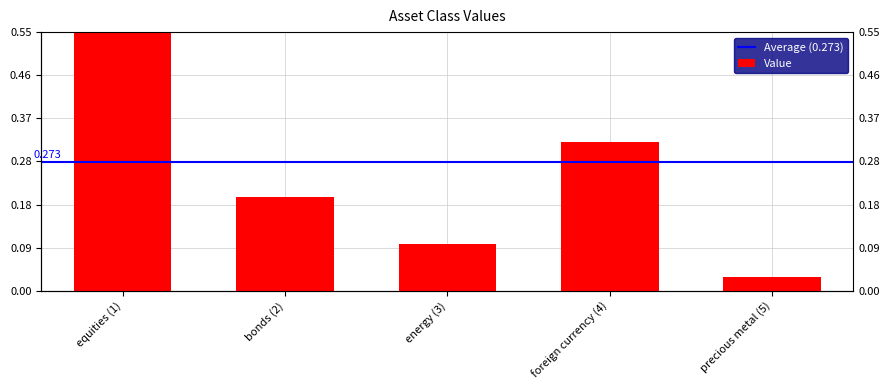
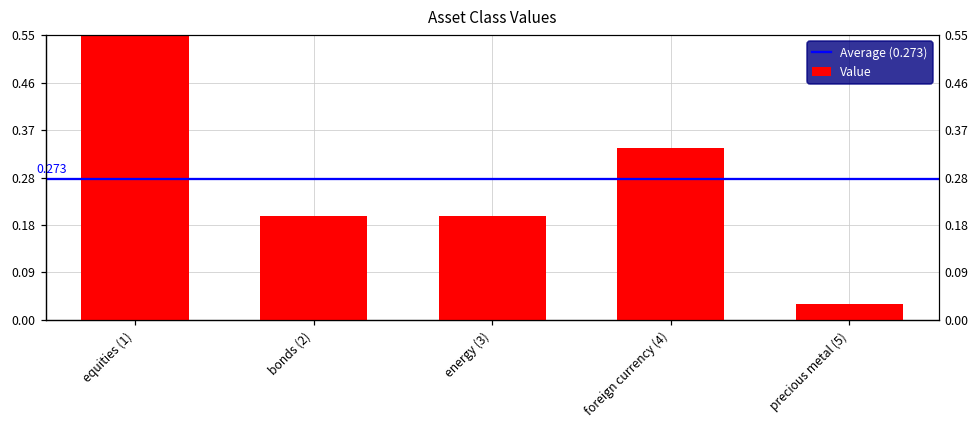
  {
    "bonds (2)": 0.20,
-   "energy (3)": 0.1,
-   "foreign currency (4)": 0.32,
+   "energy (3)": 0.2,
+   "foreign currency (4)": 0.33,
    "precious metal (5)": 0.03
  }
